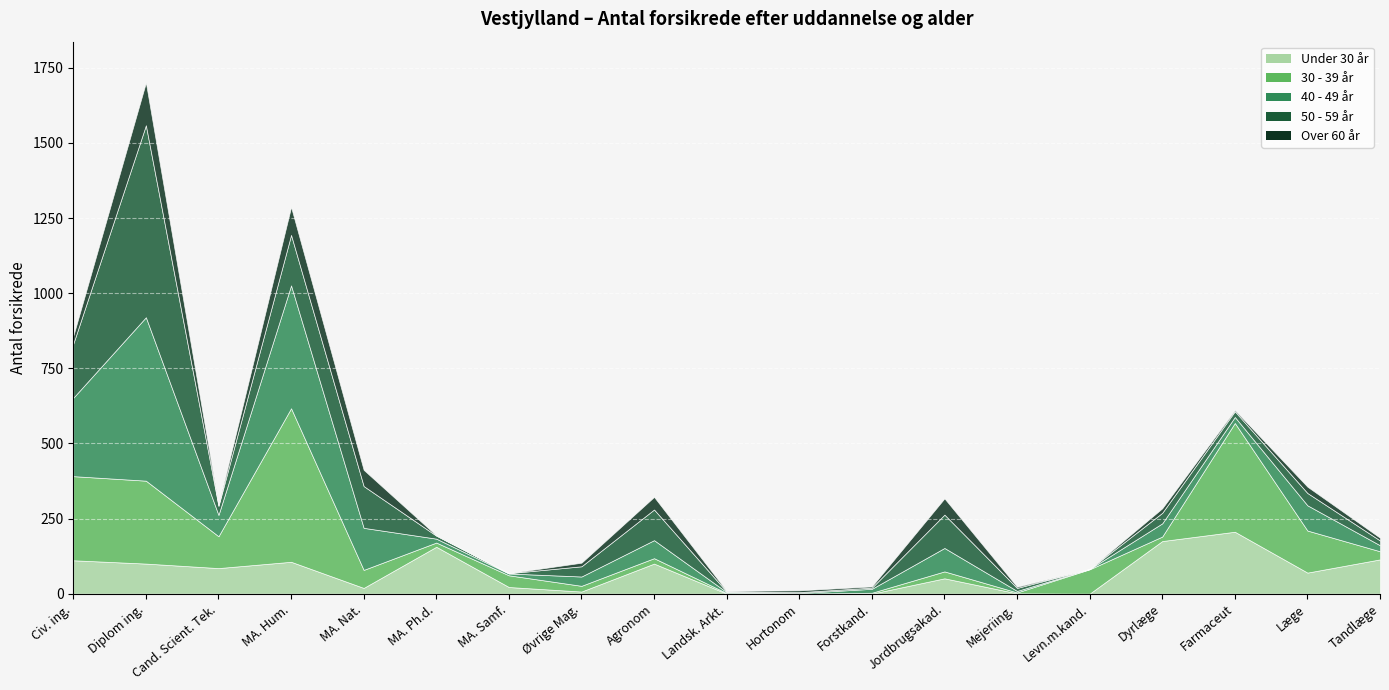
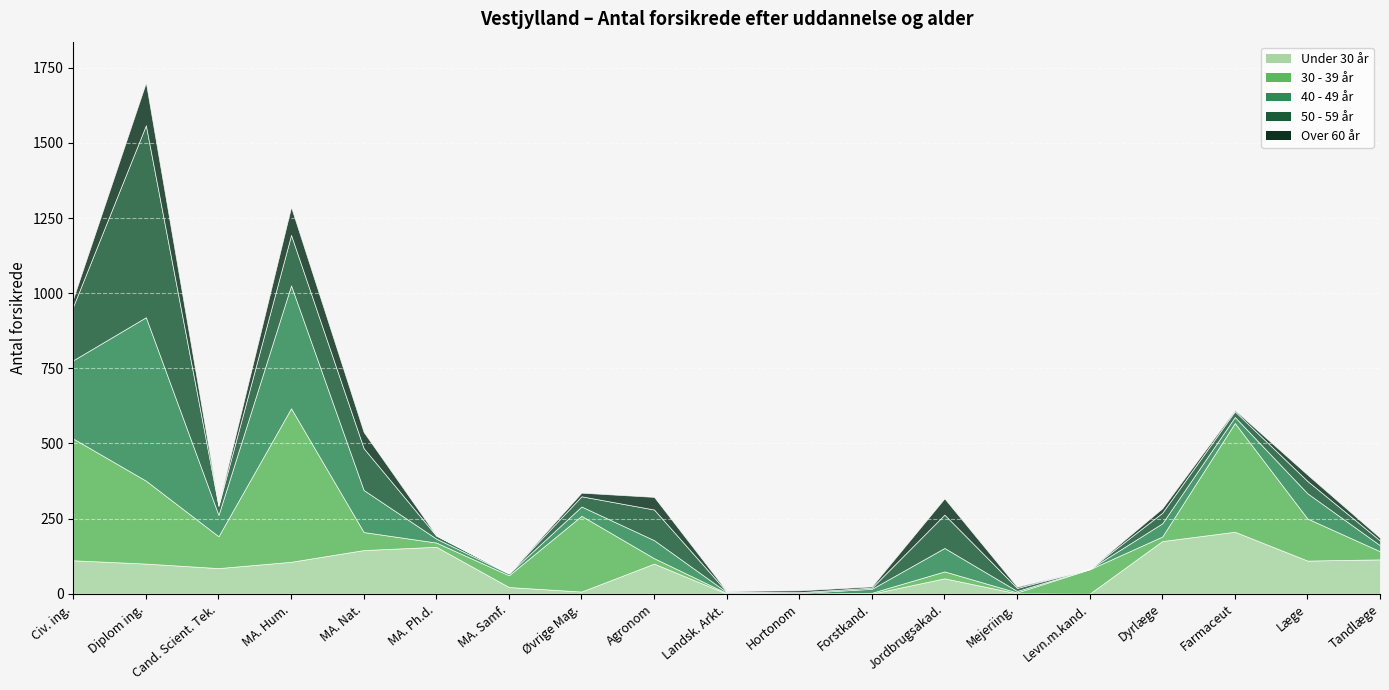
  {
    "Under 30 år": {
      "Civ. ing.": 110,
      "Diplom ing.": 100,
      "Cand. Scient. Tek.": 90,
      "MA. Hum.": 110,
-     "MA. Nat.": 20,
+     "MA. Nat.": 150,
      "MA. Ph.d.": 160,
      "MA. Samf.": 20,
      "Agronom": 100,
      "Jordbrugsakad.": 50,
      "Levn.m.kand.": 0,
      "Dyrlæge": 180,
      "Farmaceut": 210,
-     "Læge": 70,
+     "Læge": 110,
      "Tandlæge": 110
    },
    "30 - 39 år": {
-     "Civ. ing.": 280,
+     "Civ. ing.": 410,
      "Diplom ing.": 280,
      "Cand. Scient. Tek.": 110,
      "MA. Hum.": 510,
      "MA. Nat.": 60,
      "MA. Ph.d.": 10,
-     "Øvrige Mag.": 20,
+     "Øvrige Mag.": 250,
      "Agronom": 20,
      "Jordbrugsakad.": 20,
      "Dyrlæge": 20,
      "Farmaceut": 360,
      "Læge": 140,
      "Tandlæge": 30
    }
  }
